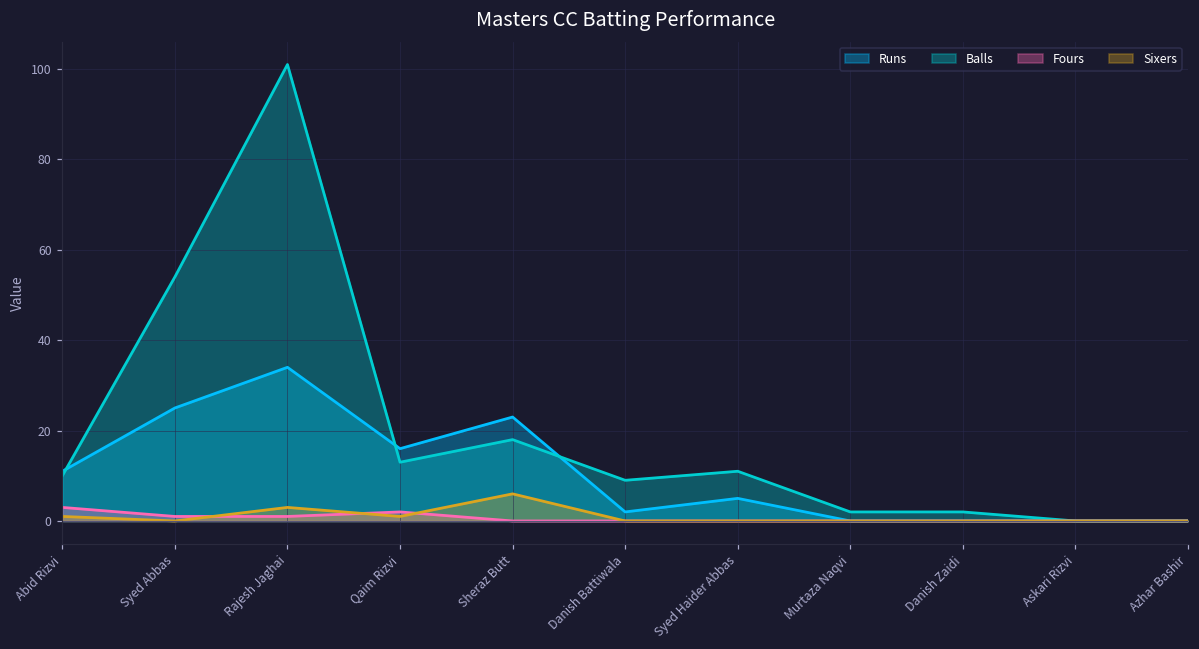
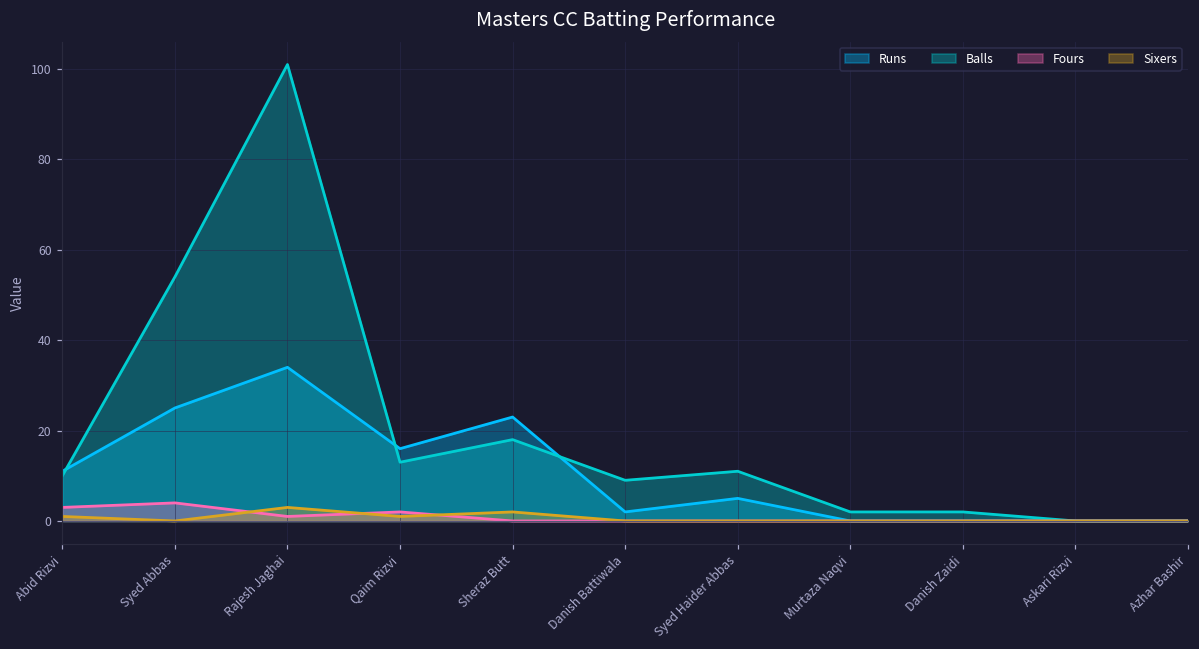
  {
    "Fours": {
      "Abid Rizvi": 3,
-     "Syed Abbas": 1,
+     "Syed Abbas": 4,
      "Rajesh Jaghai": 1,
      "Qaim Rizvi": 2,
      "Sheraz Butt": 0
    },
    "Sixers": {
      "Abid Rizvi": 1,
      "Syed Abbas": 0,
      "Rajesh Jaghai": 3,
      "Qaim Rizvi": 1,
-     "Sheraz Butt": 6
+     "Sheraz Butt": 2
    }
  }
